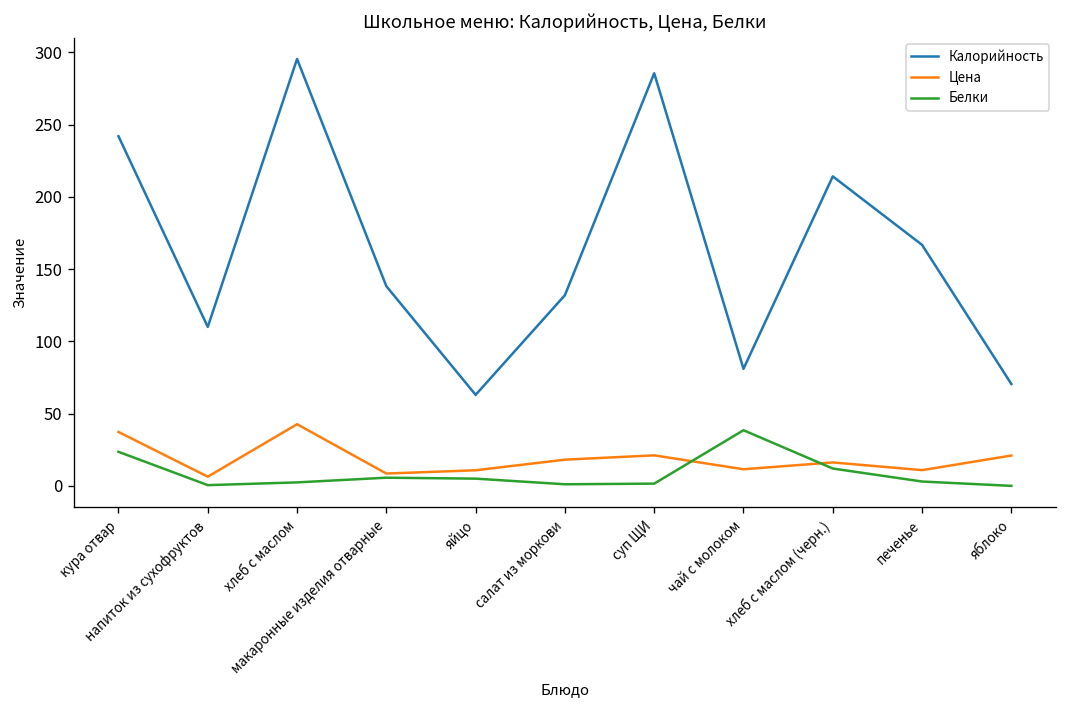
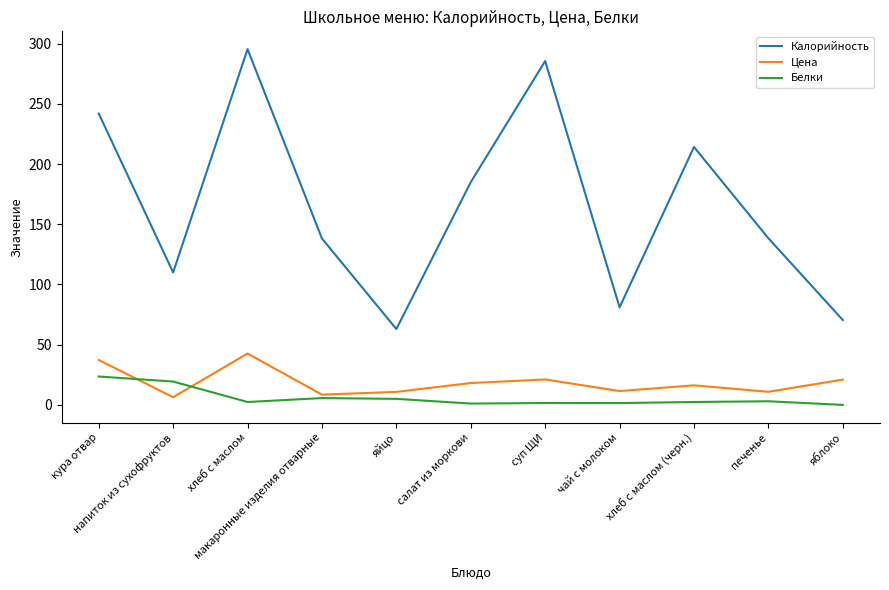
  {
    "Калорийность": {
      "кура отвар": 242,
      "напиток из сухофруктов": 110,
      "хлеб с маслом": 296,
      "макаронные изделия отварные": 138,
      "яйцо": 63,
-     "салат из моркови": 132,
+     "салат из моркови": 185,
      "суп ЩИ": 286,
      "чай с молоком": 81,
      "хлеб с маслом (черн.)": 214,
-     "печенье": 167,
+     "печенье": 138,
      "яблоко": 71
    },
    "Цена": {
      "кура отвар": 37,
      "напиток из сухофруктов": 6,
      "хлеб с маслом": 43,
      "макаронные изделия отварные": 9,
      "яйцо": 11,
      "салат из моркови": 18,
      "суп ЩИ": 21,
      "чай с молоком": 12,
      "хлеб с маслом (черн.)": 16,
      "печенье": 11,
      "яблоко": 21
    },
    "Белки": {
      "кура отвар": 24,
-     "напиток из сухофруктов": 1,
+     "напиток из сухофруктов": 19,
      "хлеб с маслом": 2,
      "макаронные изделия отварные": 6,
      "яйцо": 5,
      "салат из моркови": 1,
      "суп ЩИ": 2,
-     "чай с молоком": 39,
-     "хлеб с маслом (черн.)": 12,
+     "чай с молоком": 2,
+     "хлеб с маслом (черн.)": 2,
      "печенье": 3,
      "яблоко": 0
    }
  }
